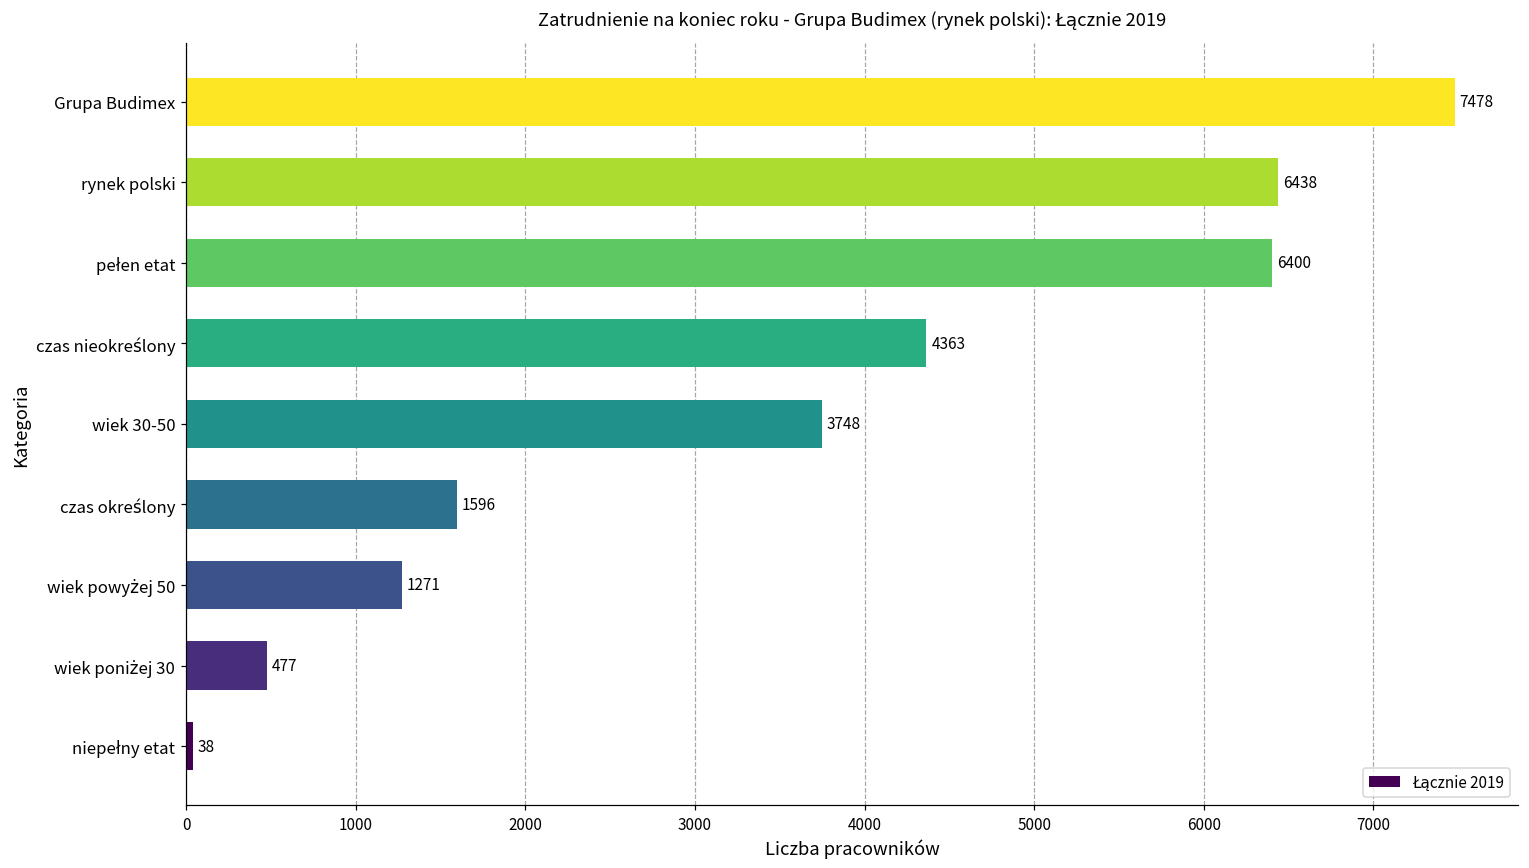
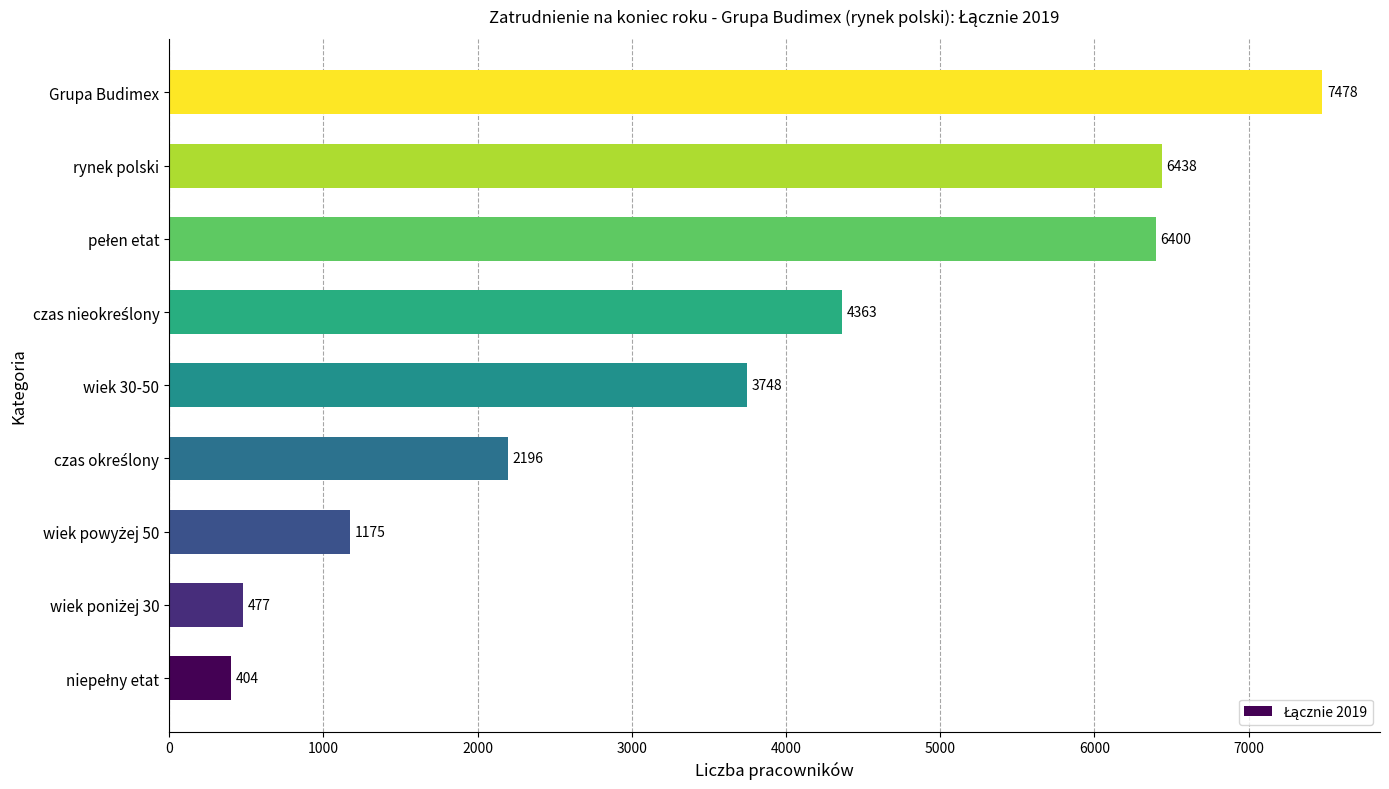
  {
    "Grupa Budimex": 7478,
    "rynek polski": 6438,
    "pełen etat": 6400,
    "czas nieokreślony": 4363,
    "wiek 30-50": 3748,
-   "czas określony": 1596,
-   "wiek powyżej 50": 1271,
+   "czas określony": 2196,
+   "wiek powyżej 50": 1175,
    "wiek poniżej 30": 477,
-   "niepełny etat": 38
+   "niepełny etat": 404
  }
